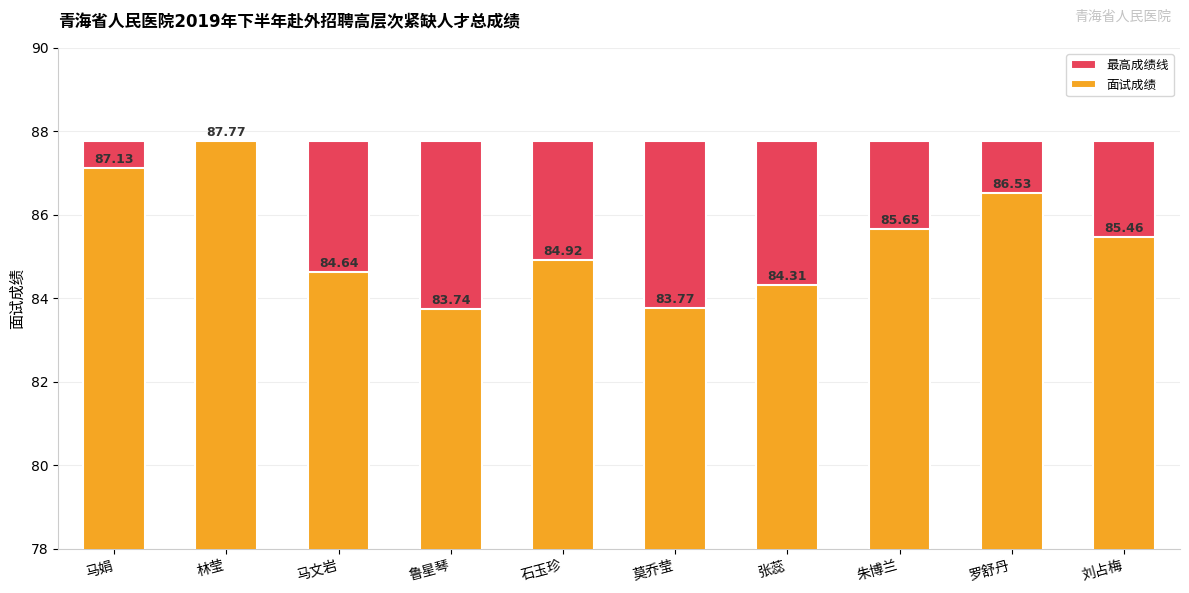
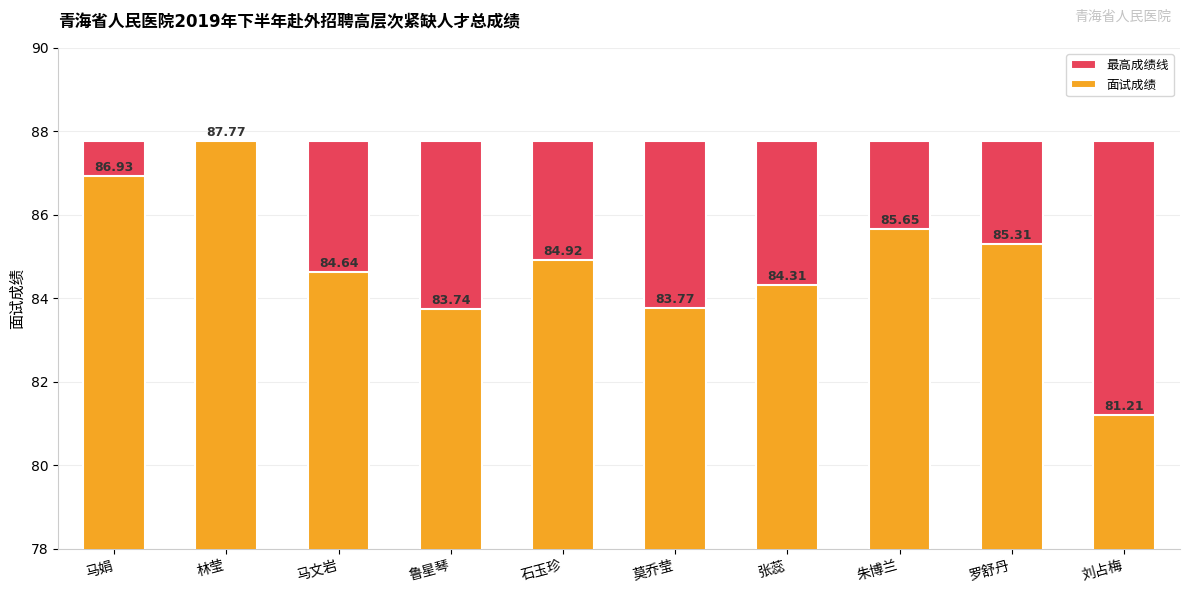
  {
    "最高成绩线": {
      "林莹": 87.77
    },
    "面试成绩": {
-     "马娟": 87.13,
+     "马娟": 86.93,
      "林莹": 87.77,
-     "罗舒丹": 86.53,
-     "刘占梅": 85.46
+     "罗舒丹": 85.31,
+     "刘占梅": 81.21
    }
  }
